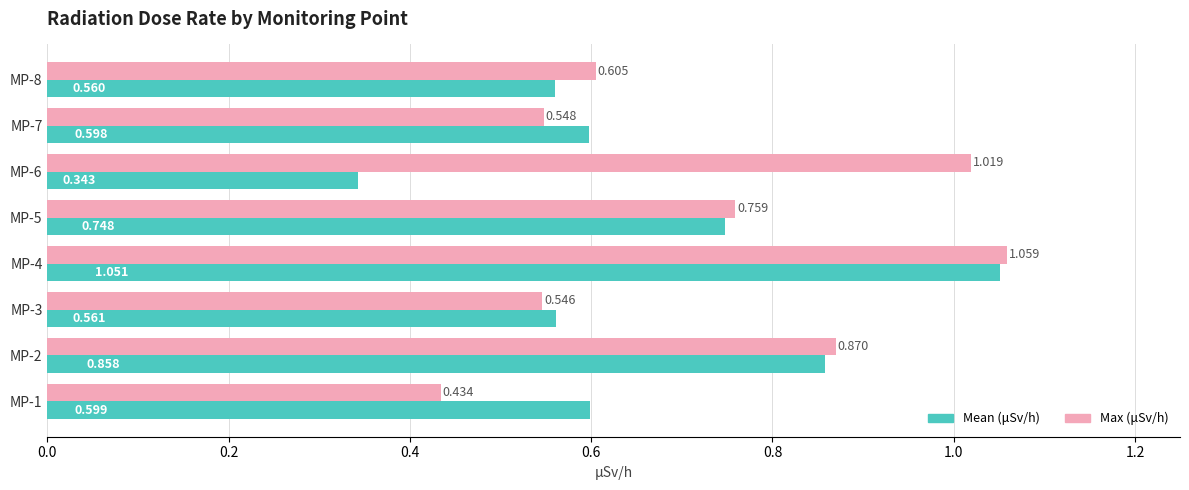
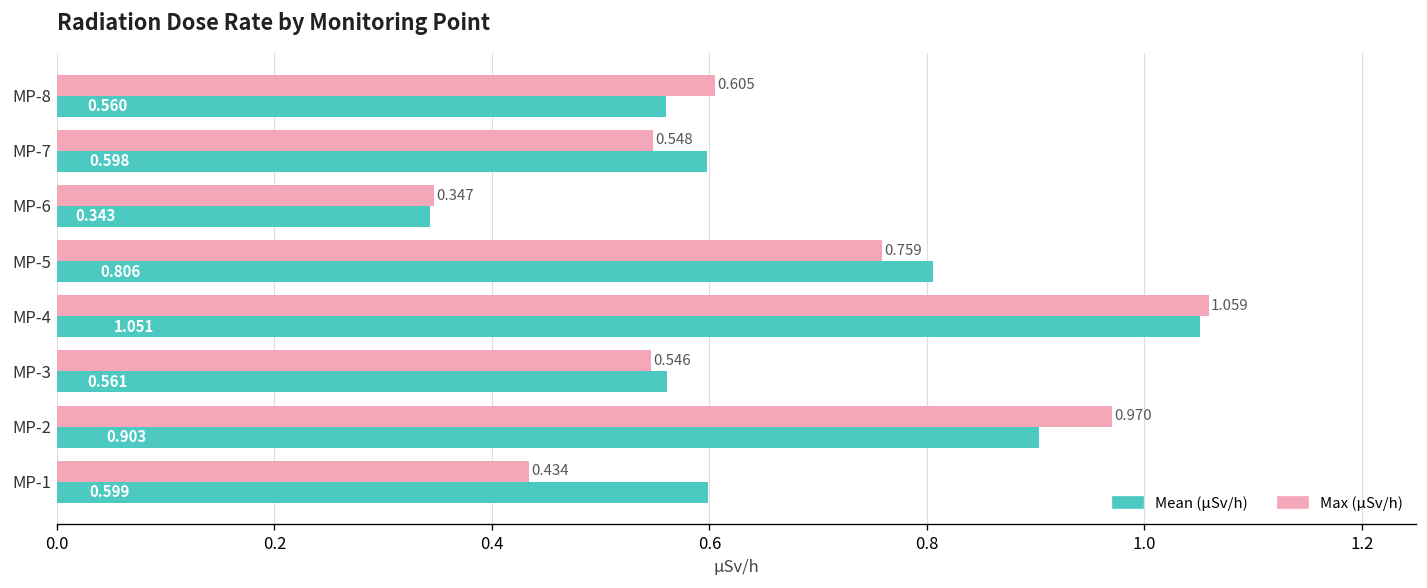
  {
    "Mean (μSv/h)": {
      "MP-8": 0.560,
      "MP-7": 0.598,
      "MP-6": 0.343,
-     "MP-5": 0.748,
+     "MP-5": 0.806,
      "MP-4": 1.051,
      "MP-3": 0.561,
-     "MP-2": 0.858,
+     "MP-2": 0.903,
      "MP-1": 0.599
    },
    "Max (μSv/h)": {
      "MP-8": 0.605,
      "MP-7": 0.548,
-     "MP-6": 1.019,
+     "MP-6": 0.347,
      "MP-5": 0.759,
      "MP-4": 1.059,
      "MP-3": 0.546,
-     "MP-2": 0.870,
+     "MP-2": 0.970,
      "MP-1": 0.434
    }
  }
